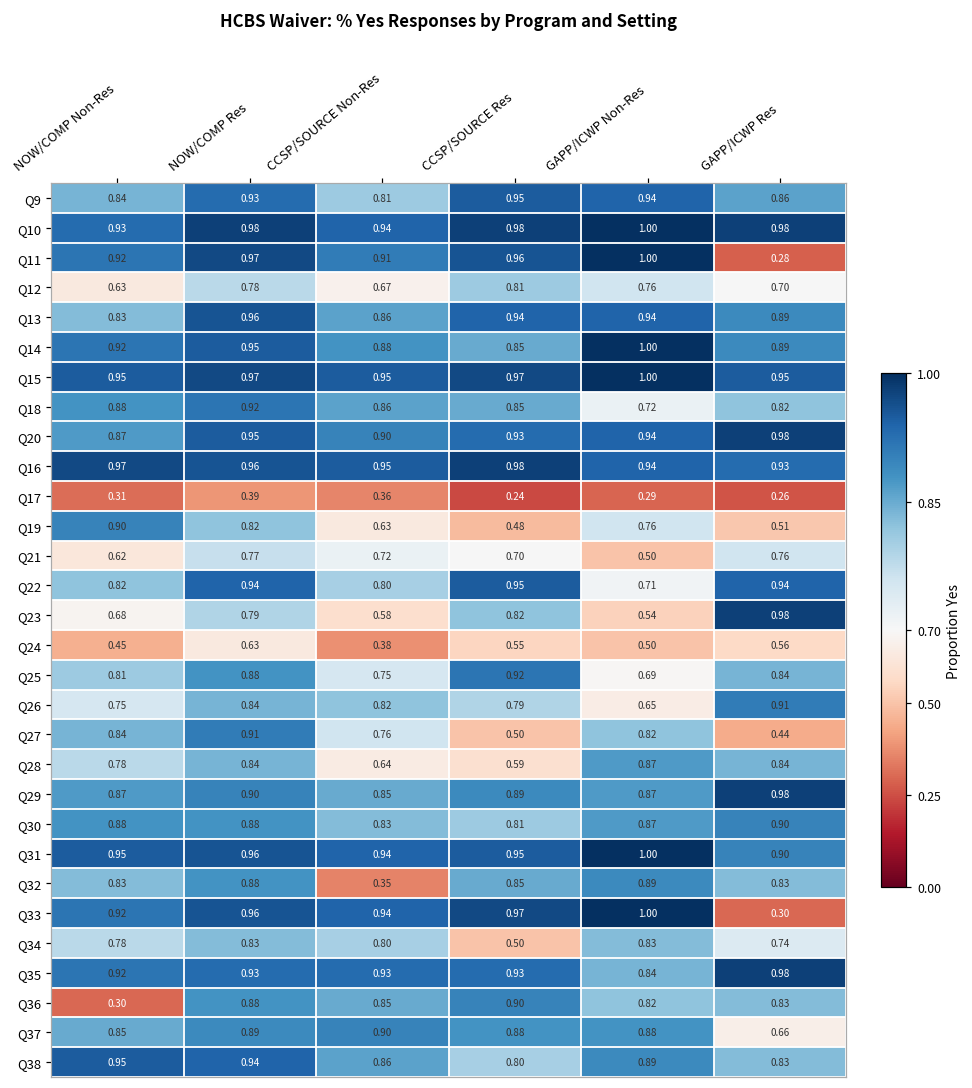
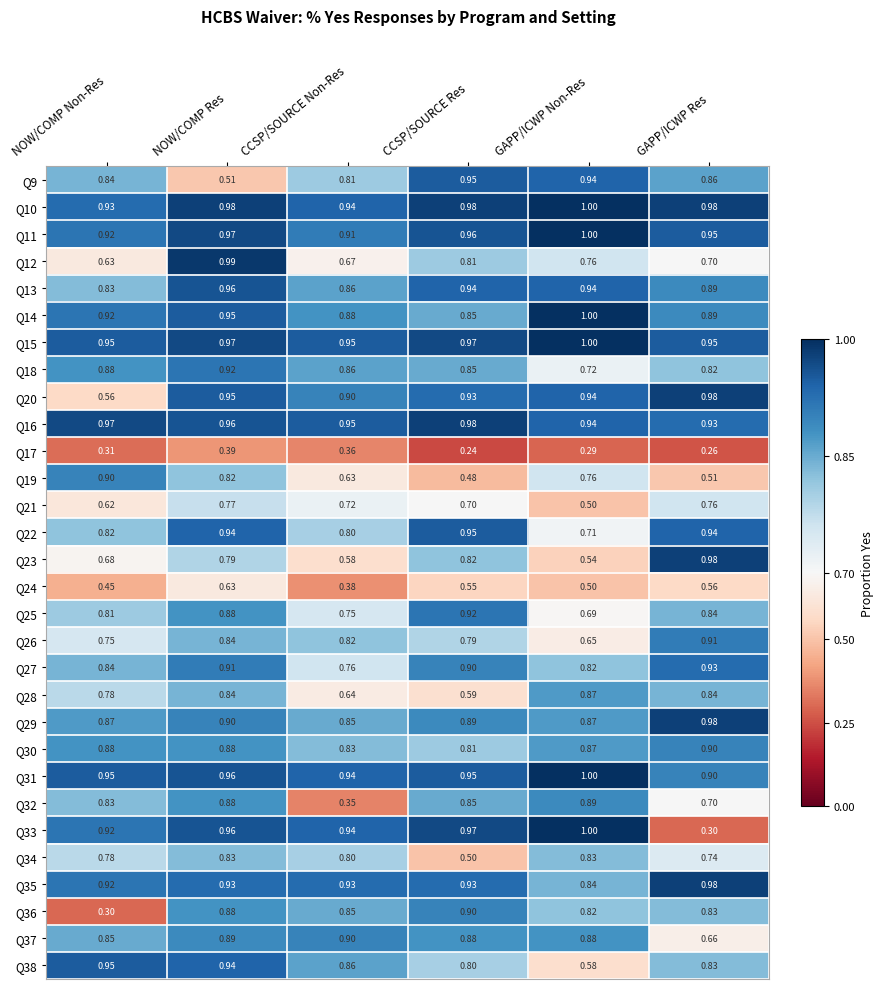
  {
    "Q9": {
      "NOW/COMP Non-Res": 0.84,
-     "NOW/COMP Res": 0.93,
+     "NOW/COMP Res": 0.51,
      "CCSP/SOURCE Non-Res": 0.81,
      "CCSP/SOURCE Res": 0.95,
      "GAPP/ICWP Non-Res": 0.94,
      "GAPP/ICWP Res": 0.86
    },
    "Q10": {
      "NOW/COMP Non-Res": 0.93,
      "NOW/COMP Res": 0.98,
      "CCSP/SOURCE Non-Res": 0.94,
      "CCSP/SOURCE Res": 0.98,
      "GAPP/ICWP Non-Res": 1.00,
      "GAPP/ICWP Res": 0.98
    },
    "Q11": {
      "NOW/COMP Non-Res": 0.92,
      "NOW/COMP Res": 0.97,
      "CCSP/SOURCE Non-Res": 0.91,
      "CCSP/SOURCE Res": 0.96,
      "GAPP/ICWP Non-Res": 1.00,
-     "GAPP/ICWP Res": 0.28
+     "GAPP/ICWP Res": 0.95
    },
    "Q12": {
      "NOW/COMP Non-Res": 0.63,
-     "NOW/COMP Res": 0.78,
+     "NOW/COMP Res": 0.99,
      "CCSP/SOURCE Non-Res": 0.67,
      "CCSP/SOURCE Res": 0.81,
      "GAPP/ICWP Non-Res": 0.76,
      "GAPP/ICWP Res": 0.70
    },
    "Q13": {
      "NOW/COMP Non-Res": 0.83,
      "NOW/COMP Res": 0.96,
      "CCSP/SOURCE Non-Res": 0.86,
      "CCSP/SOURCE Res": 0.94,
      "GAPP/ICWP Non-Res": 0.94,
      "GAPP/ICWP Res": 0.89
    },
    "Q14": {
      "NOW/COMP Non-Res": 0.92,
      "NOW/COMP Res": 0.95,
      "CCSP/SOURCE Non-Res": 0.88,
      "CCSP/SOURCE Res": 0.85,
      "GAPP/ICWP Non-Res": 1.00,
      "GAPP/ICWP Res": 0.89
    },
    "Q15": {
      "NOW/COMP Non-Res": 0.95,
      "NOW/COMP Res": 0.97,
      "CCSP/SOURCE Non-Res": 0.95,
      "CCSP/SOURCE Res": 0.97,
      "GAPP/ICWP Non-Res": 1.00,
      "GAPP/ICWP Res": 0.95
    },
    "Q18": {
      "NOW/COMP Non-Res": 0.88,
      "NOW/COMP Res": 0.92,
      "CCSP/SOURCE Non-Res": 0.86,
      "CCSP/SOURCE Res": 0.85,
      "GAPP/ICWP Non-Res": 0.72,
      "GAPP/ICWP Res": 0.82
    },
    "Q20": {
-     "NOW/COMP Non-Res": 0.87,
+     "NOW/COMP Non-Res": 0.56,
      "NOW/COMP Res": 0.95,
      "CCSP/SOURCE Non-Res": 0.90,
      "CCSP/SOURCE Res": 0.93,
      "GAPP/ICWP Non-Res": 0.94,
      "GAPP/ICWP Res": 0.98
    },
    "Q16": {
      "NOW/COMP Non-Res": 0.97,
      "NOW/COMP Res": 0.96,
      "CCSP/SOURCE Non-Res": 0.95,
      "CCSP/SOURCE Res": 0.98,
      "GAPP/ICWP Non-Res": 0.94,
      "GAPP/ICWP Res": 0.93
    },
    "Q17": {
      "NOW/COMP Non-Res": 0.31,
      "NOW/COMP Res": 0.39,
      "CCSP/SOURCE Non-Res": 0.36,
      "CCSP/SOURCE Res": 0.24,
      "GAPP/ICWP Non-Res": 0.29,
      "GAPP/ICWP Res": 0.26
    },
    "Q19": {
      "NOW/COMP Non-Res": 0.90,
      "NOW/COMP Res": 0.82,
      "CCSP/SOURCE Non-Res": 0.63,
      "CCSP/SOURCE Res": 0.48,
      "GAPP/ICWP Non-Res": 0.76,
      "GAPP/ICWP Res": 0.51
    },
    "Q21": {
      "NOW/COMP Non-Res": 0.62,
      "NOW/COMP Res": 0.77,
      "CCSP/SOURCE Non-Res": 0.72,
      "CCSP/SOURCE Res": 0.70,
      "GAPP/ICWP Non-Res": 0.50,
      "GAPP/ICWP Res": 0.76
    },
    "Q22": {
      "NOW/COMP Non-Res": 0.82,
      "NOW/COMP Res": 0.94,
      "CCSP/SOURCE Non-Res": 0.80,
      "CCSP/SOURCE Res": 0.95,
      "GAPP/ICWP Non-Res": 0.71,
      "GAPP/ICWP Res": 0.94
    },
    "Q23": {
      "NOW/COMP Non-Res": 0.68,
      "NOW/COMP Res": 0.79,
      "CCSP/SOURCE Non-Res": 0.58,
      "CCSP/SOURCE Res": 0.82,
      "GAPP/ICWP Non-Res": 0.54,
      "GAPP/ICWP Res": 0.98
    },
    "Q24": {
      "NOW/COMP Non-Res": 0.45,
      "NOW/COMP Res": 0.63,
      "CCSP/SOURCE Non-Res": 0.38,
      "CCSP/SOURCE Res": 0.55,
      "GAPP/ICWP Non-Res": 0.50,
      "GAPP/ICWP Res": 0.56
    },
    "Q25": {
      "NOW/COMP Non-Res": 0.81,
      "NOW/COMP Res": 0.88,
      "CCSP/SOURCE Non-Res": 0.75,
      "CCSP/SOURCE Res": 0.92,
      "GAPP/ICWP Non-Res": 0.69,
      "GAPP/ICWP Res": 0.84
    },
    "Q26": {
      "NOW/COMP Non-Res": 0.75,
      "NOW/COMP Res": 0.84,
      "CCSP/SOURCE Non-Res": 0.82,
      "CCSP/SOURCE Res": 0.79,
      "GAPP/ICWP Non-Res": 0.65,
      "GAPP/ICWP Res": 0.91
    },
    "Q27": {
      "NOW/COMP Non-Res": 0.84,
      "NOW/COMP Res": 0.91,
      "CCSP/SOURCE Non-Res": 0.76,
-     "CCSP/SOURCE Res": 0.50,
+     "CCSP/SOURCE Res": 0.90,
      "GAPP/ICWP Non-Res": 0.82,
-     "GAPP/ICWP Res": 0.44
+     "GAPP/ICWP Res": 0.93
    },
    "Q28": {
      "NOW/COMP Non-Res": 0.78,
      "NOW/COMP Res": 0.84,
      "CCSP/SOURCE Non-Res": 0.64,
      "CCSP/SOURCE Res": 0.59,
      "GAPP/ICWP Non-Res": 0.87,
      "GAPP/ICWP Res": 0.84
    },
    "Q29": {
      "NOW/COMP Non-Res": 0.87,
      "NOW/COMP Res": 0.90,
      "CCSP/SOURCE Non-Res": 0.85,
      "CCSP/SOURCE Res": 0.89,
      "GAPP/ICWP Non-Res": 0.87,
      "GAPP/ICWP Res": 0.98
    },
    "Q30": {
      "NOW/COMP Non-Res": 0.88,
      "NOW/COMP Res": 0.88,
      "CCSP/SOURCE Non-Res": 0.83,
      "CCSP/SOURCE Res": 0.81,
      "GAPP/ICWP Non-Res": 0.87,
      "GAPP/ICWP Res": 0.90
    },
    "Q31": {
      "NOW/COMP Non-Res": 0.95,
      "NOW/COMP Res": 0.96,
      "CCSP/SOURCE Non-Res": 0.94,
      "CCSP/SOURCE Res": 0.95,
      "GAPP/ICWP Non-Res": 1.00,
      "GAPP/ICWP Res": 0.90
    },
    "Q32": {
      "NOW/COMP Non-Res": 0.83,
      "NOW/COMP Res": 0.88,
      "CCSP/SOURCE Non-Res": 0.35,
      "CCSP/SOURCE Res": 0.85,
      "GAPP/ICWP Non-Res": 0.89,
-     "GAPP/ICWP Res": 0.83
+     "GAPP/ICWP Res": 0.70
    },
    "Q33": {
      "NOW/COMP Non-Res": 0.92,
      "NOW/COMP Res": 0.96,
      "CCSP/SOURCE Non-Res": 0.94,
      "CCSP/SOURCE Res": 0.97,
      "GAPP/ICWP Non-Res": 1.00,
      "GAPP/ICWP Res": 0.30
    },
    "Q34": {
      "NOW/COMP Non-Res": 0.78,
      "NOW/COMP Res": 0.83,
      "CCSP/SOURCE Non-Res": 0.80,
      "CCSP/SOURCE Res": 0.50,
      "GAPP/ICWP Non-Res": 0.83,
      "GAPP/ICWP Res": 0.74
    },
    "Q35": {
      "NOW/COMP Non-Res": 0.92,
      "NOW/COMP Res": 0.93,
      "CCSP/SOURCE Non-Res": 0.93,
      "CCSP/SOURCE Res": 0.93,
      "GAPP/ICWP Non-Res": 0.84,
      "GAPP/ICWP Res": 0.98
    },
    "Q36": {
      "NOW/COMP Non-Res": 0.30,
      "NOW/COMP Res": 0.88,
      "CCSP/SOURCE Non-Res": 0.85,
      "CCSP/SOURCE Res": 0.90,
      "GAPP/ICWP Non-Res": 0.82,
      "GAPP/ICWP Res": 0.83
    },
    "Q37": {
      "NOW/COMP Non-Res": 0.85,
      "NOW/COMP Res": 0.89,
      "CCSP/SOURCE Non-Res": 0.90,
      "CCSP/SOURCE Res": 0.88,
      "GAPP/ICWP Non-Res": 0.88,
      "GAPP/ICWP Res": 0.66
    },
    "Q38": {
      "NOW/COMP Non-Res": 0.95,
      "NOW/COMP Res": 0.94,
      "CCSP/SOURCE Non-Res": 0.86,
      "CCSP/SOURCE Res": 0.80,
-     "GAPP/ICWP Non-Res": 0.89,
+     "GAPP/ICWP Non-Res": 0.58,
      "GAPP/ICWP Res": 0.83
    }
  }
